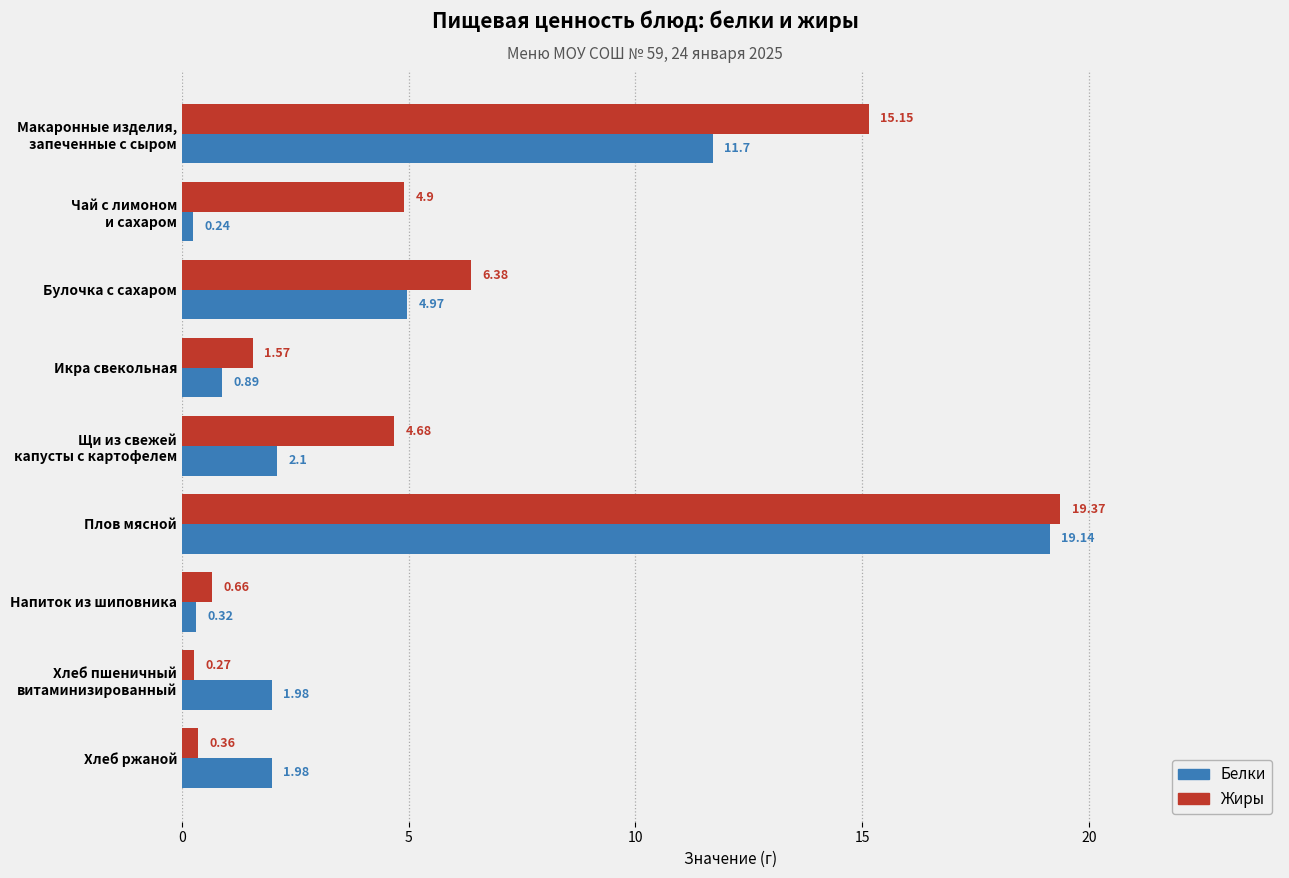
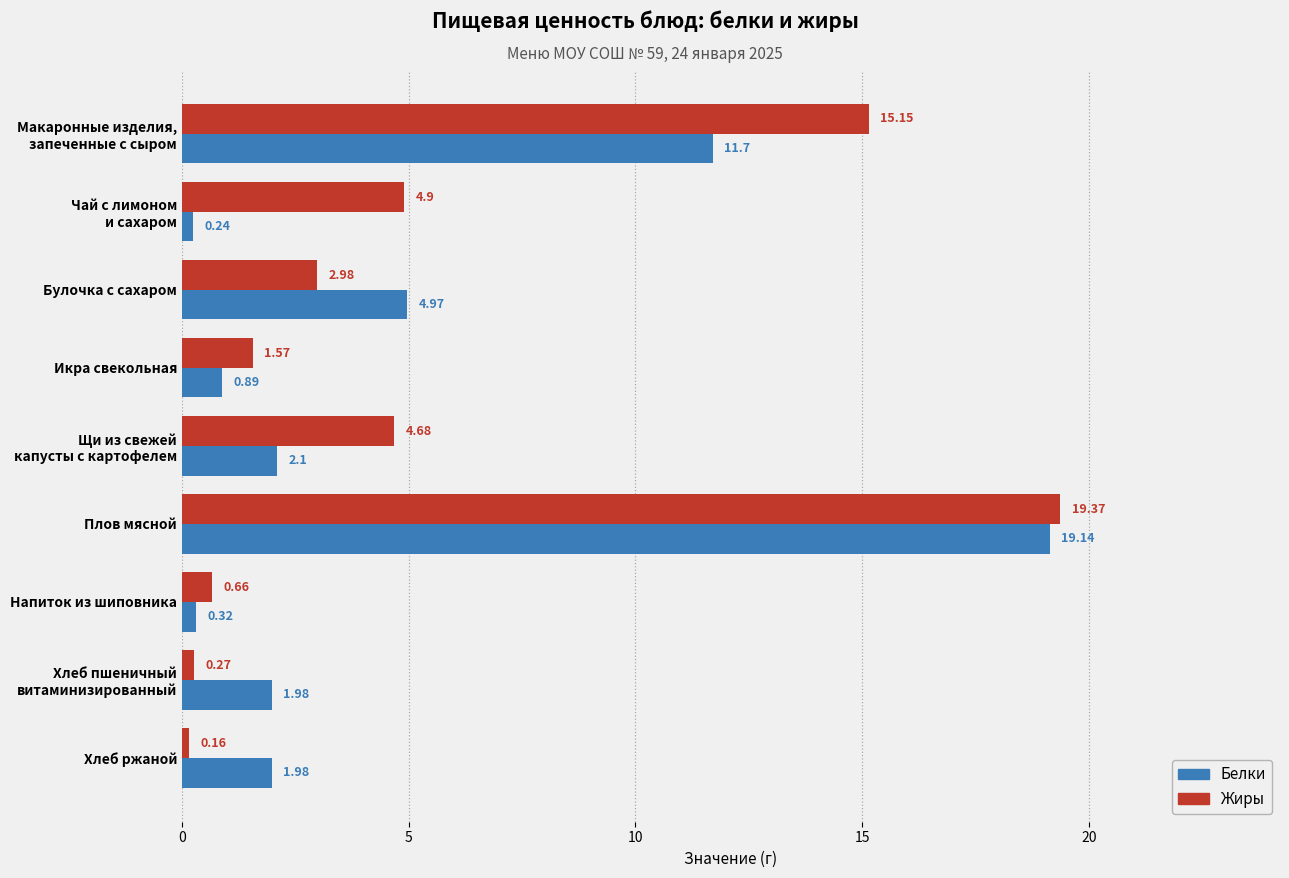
  {
    "Белки": {
      "Макаронные изделия, запеченные с сыром": 11.7,
      "Чай с лимоном и сахаром": 0.24,
      "Булочка с сахаром": 4.97,
      "Икра свекольная": 0.89,
      "Щи из свежей капусты с картофелем": 2.1,
      "Плов мясной": 19.14,
      "Напиток из шиповника": 0.32,
      "Хлеб пшеничный витаминизированный": 1.98,
      "Хлеб ржаной": 1.98
    },
    "Жиры": {
      "Макаронные изделия, запеченные с сыром": 15.15,
      "Чай с лимоном и сахаром": 4.9,
-     "Булочка с сахаром": 6.38,
+     "Булочка с сахаром": 2.98,
      "Икра свекольная": 1.57,
      "Щи из свежей капусты с картофелем": 4.68,
      "Плов мясной": 19.37,
      "Напиток из шиповника": 0.66,
      "Хлеб пшеничный витаминизированный": 0.27,
-     "Хлеб ржаной": 0.36
+     "Хлеб ржаной": 0.16
    }
  }
